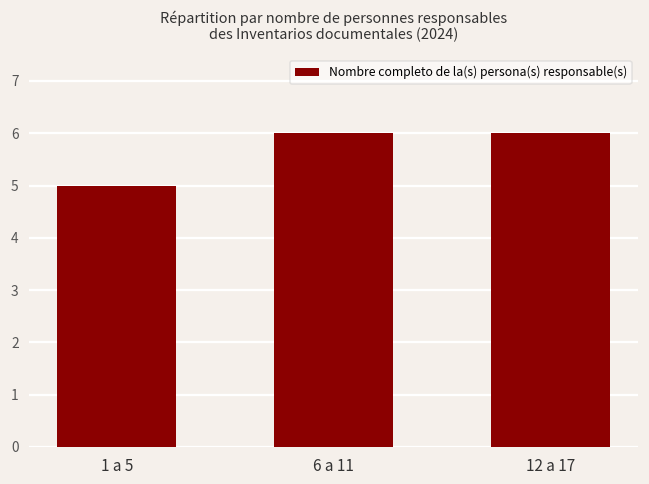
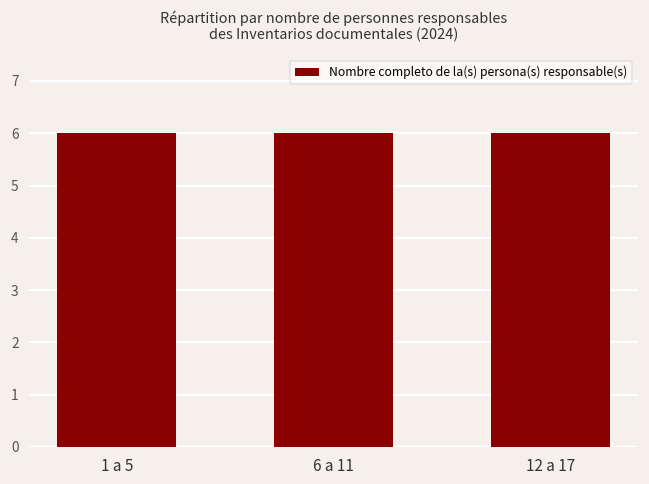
  {
-   "1 a 5": 5,
+   "1 a 5": 6,
    "6 a 11": 6,
    "12 a 17": 6
  }
